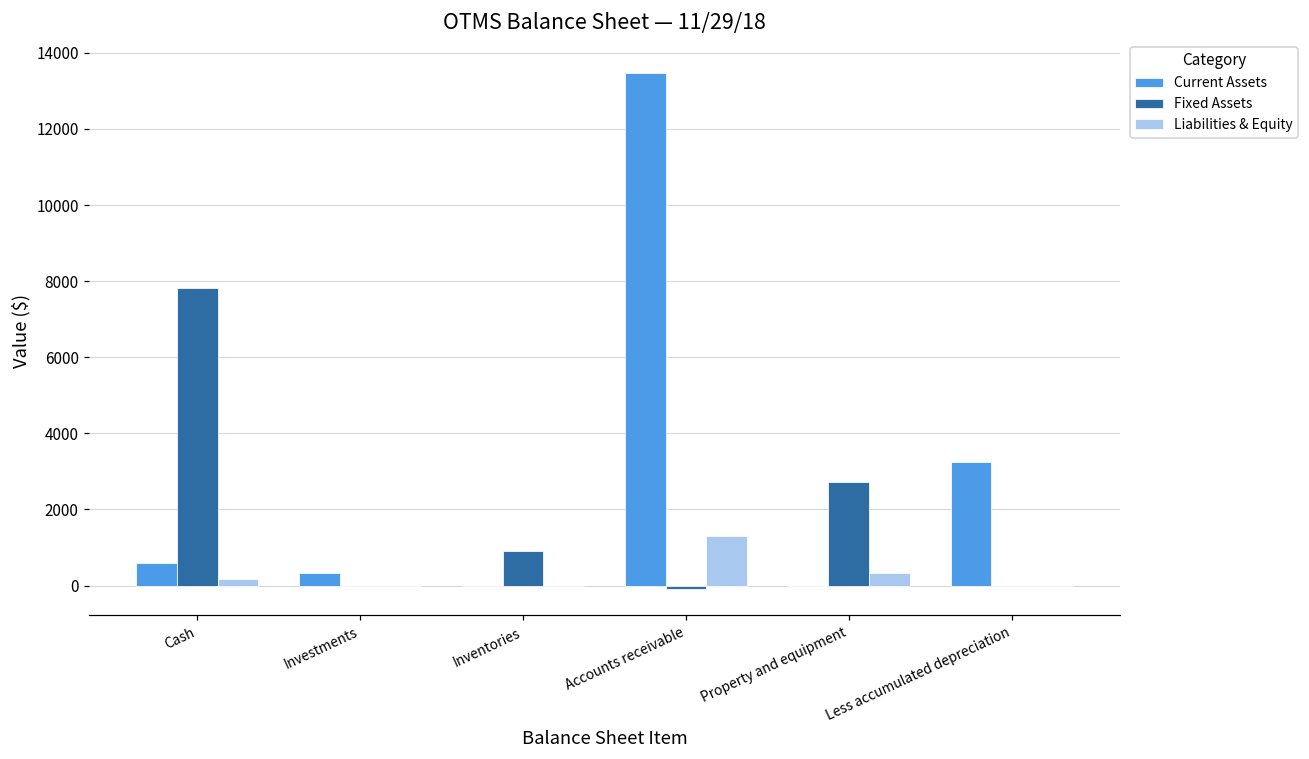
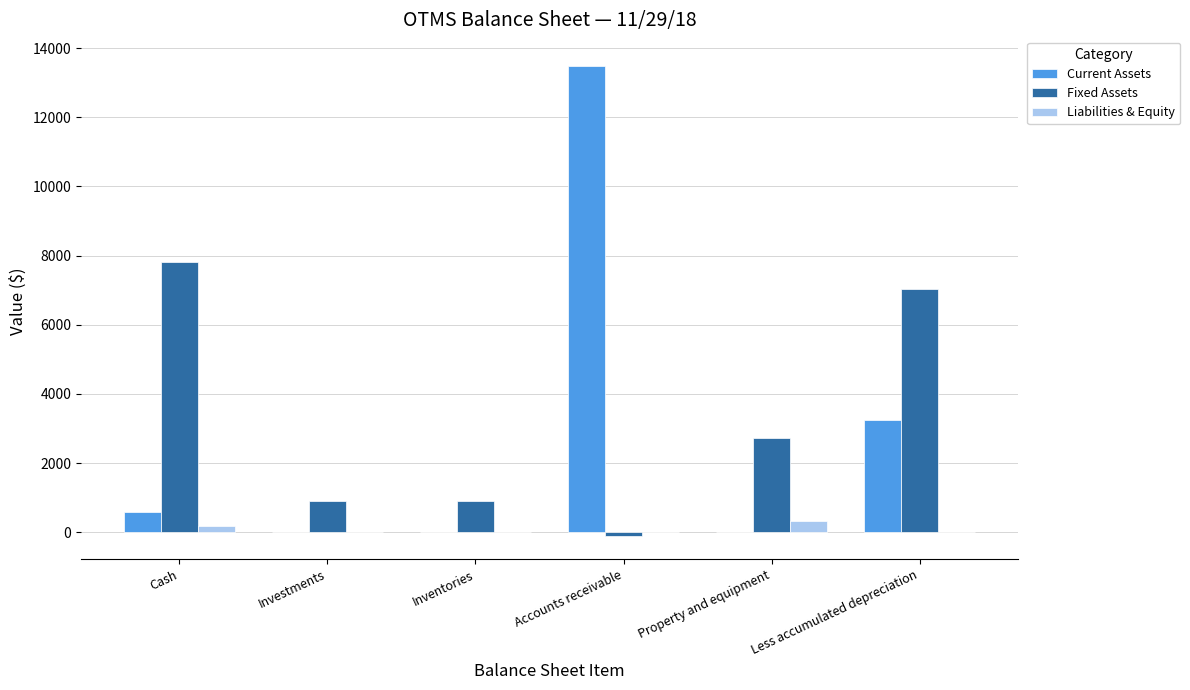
  {
    "Current Assets": {
      "Cash": 600,
-     "Investments": 300,
+     "Investments": 0,
      "Inventories": 0,
      "Accounts receivable": 13500,
      "Property and equipment": 0,
      "Less accumulated depreciation": 3200
    },
    "Fixed Assets": {
      "Cash": 7800,
-     "Investments": 0,
+     "Investments": 900,
      "Inventories": 900,
      "Accounts receivable": -100,
      "Property and equipment": 2700,
-     "Less accumulated depreciation": 0
+     "Less accumulated depreciation": 7000
    },
    "Liabilities & Equity": {
      "Cash": 200,
      "Investments": 0,
      "Inventories": 0,
-     "Accounts receivable": 1300,
+     "Accounts receivable": 0,
      "Property and equipment": 300,
      "Less accumulated depreciation": 0
    }
  }
